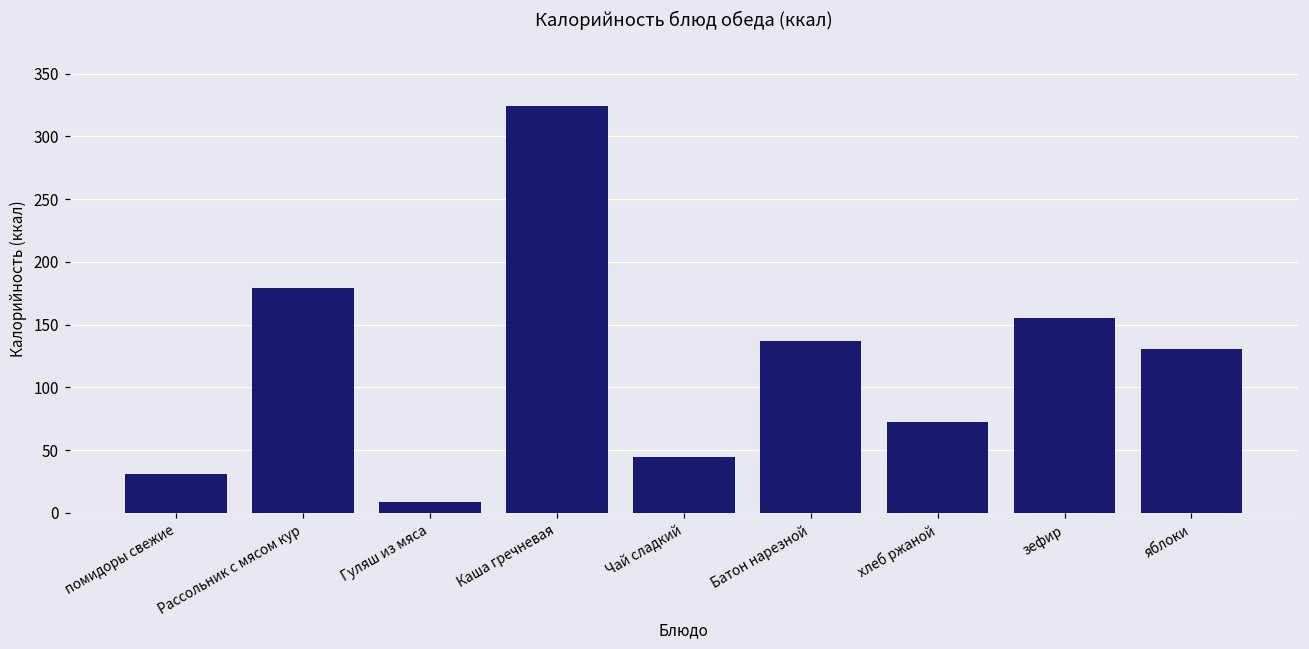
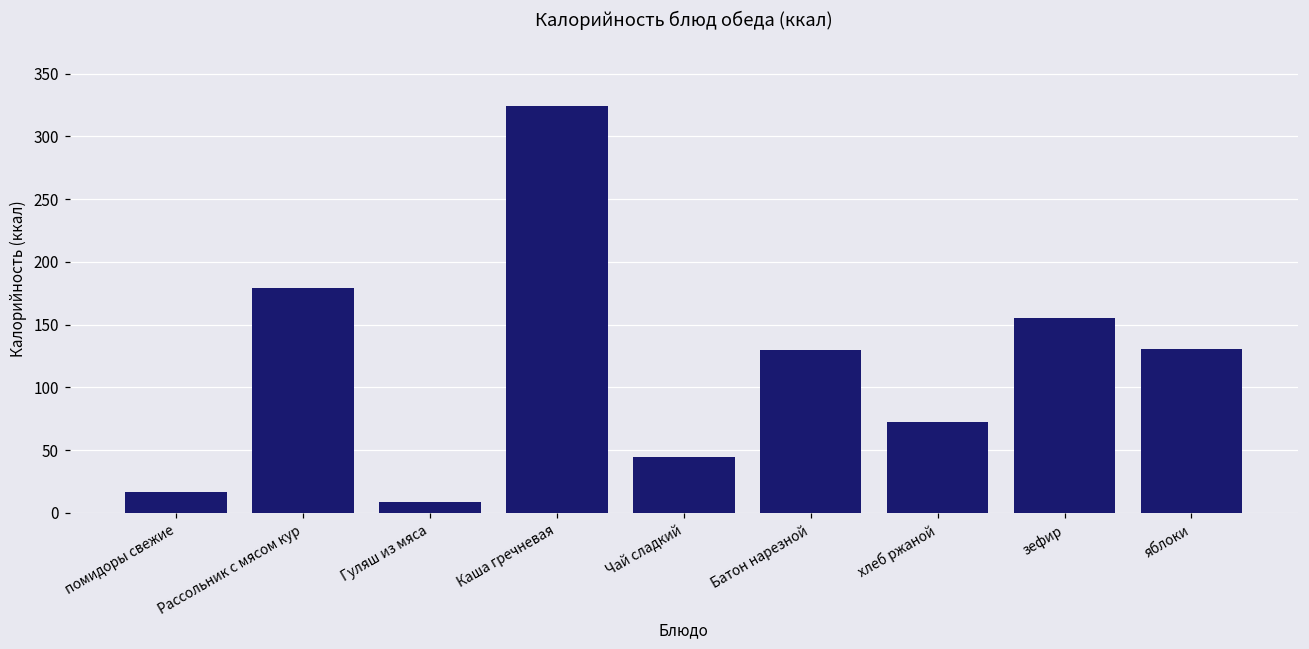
  {
-   "помидоры свежие": 31,
+   "помидоры свежие": 17,
    "Рассольник с мясом кур": 179,
    "Гуляш из мяса": 9,
    "Каша гречневая": 325,
    "Чай сладкий": 44,
-   "Батон нарезной": 137,
+   "Батон нарезной": 130,
    "хлеб ржаной": 73,
    "зефир": 155,
    "яблоки": 130
  }
